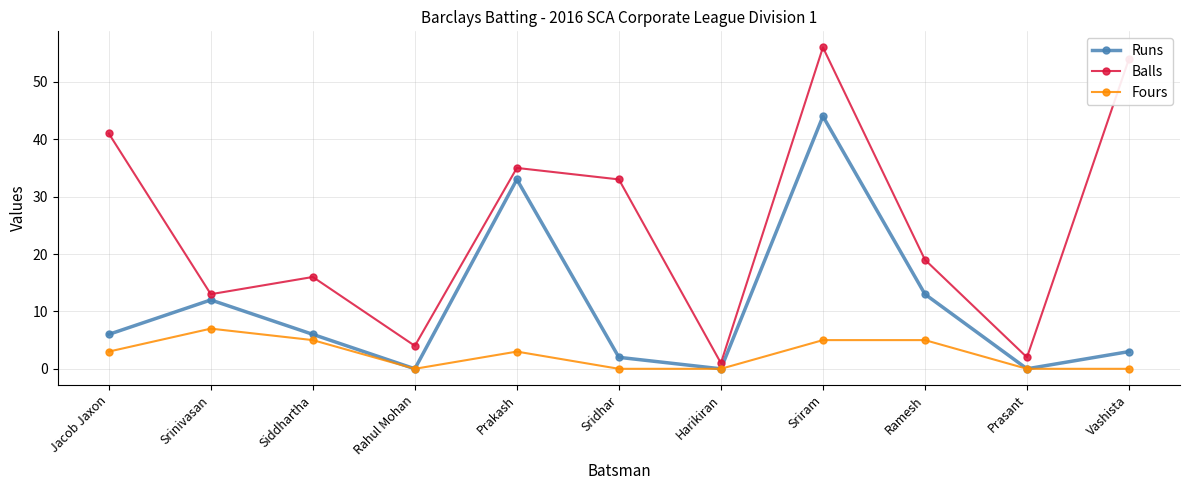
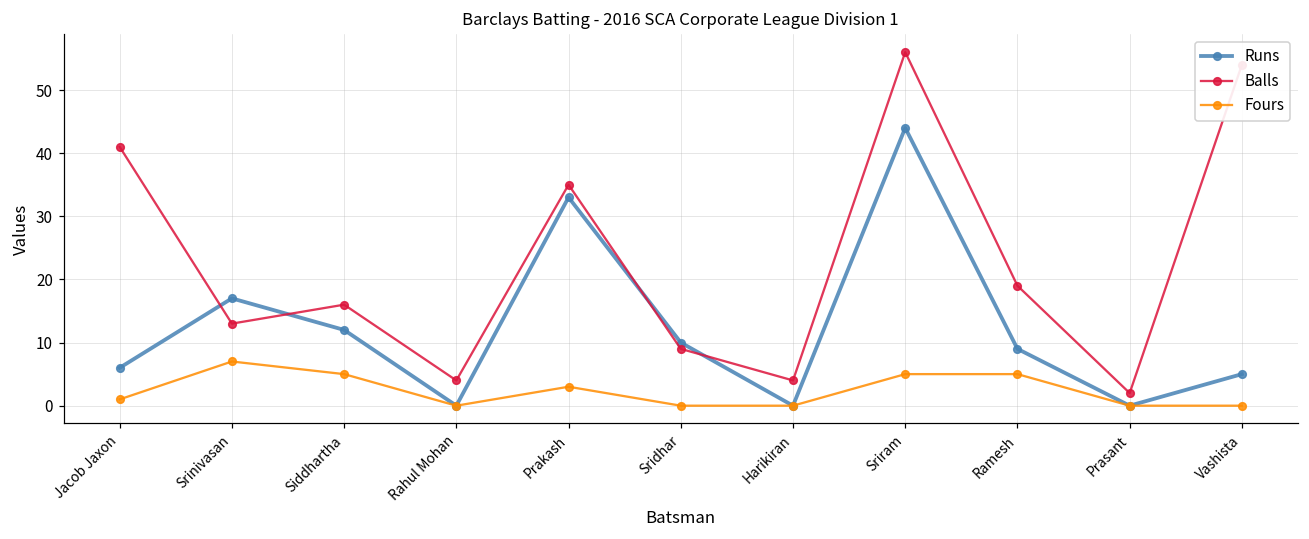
  {
    "Runs": {
      "Jacob Jaxon": 6,
-     "Srinivasan": 12,
-     "Siddhartha": 6,
+     "Srinivasan": 17,
+     "Siddhartha": 12,
      "Prakash": 33,
-     "Sridhar": 2,
+     "Sridhar": 10,
      "Sriram": 44,
-     "Ramesh": 13,
-     "Vashista": 3
+     "Ramesh": 9,
+     "Vashista": 5
    },
    "Balls": {
      "Jacob Jaxon": 41,
      "Srinivasan": 13,
      "Siddhartha": 16,
      "Rahul Mohan": 4,
      "Prakash": 35,
-     "Sridhar": 33,
-     "Harikiran": 1,
+     "Sridhar": 9,
+     "Harikiran": 4,
      "Sriram": 56,
      "Ramesh": 19,
      "Prasant": 2
    },
    "Fours": {
-     "Jacob Jaxon": 3,
+     "Jacob Jaxon": 1,
      "Srinivasan": 7,
      "Siddhartha": 5,
      "Prakash": 3,
      "Sridhar": 0,
      "Sriram": 5,
      "Ramesh": 5,
      "Vashista": 0
    }
  }
